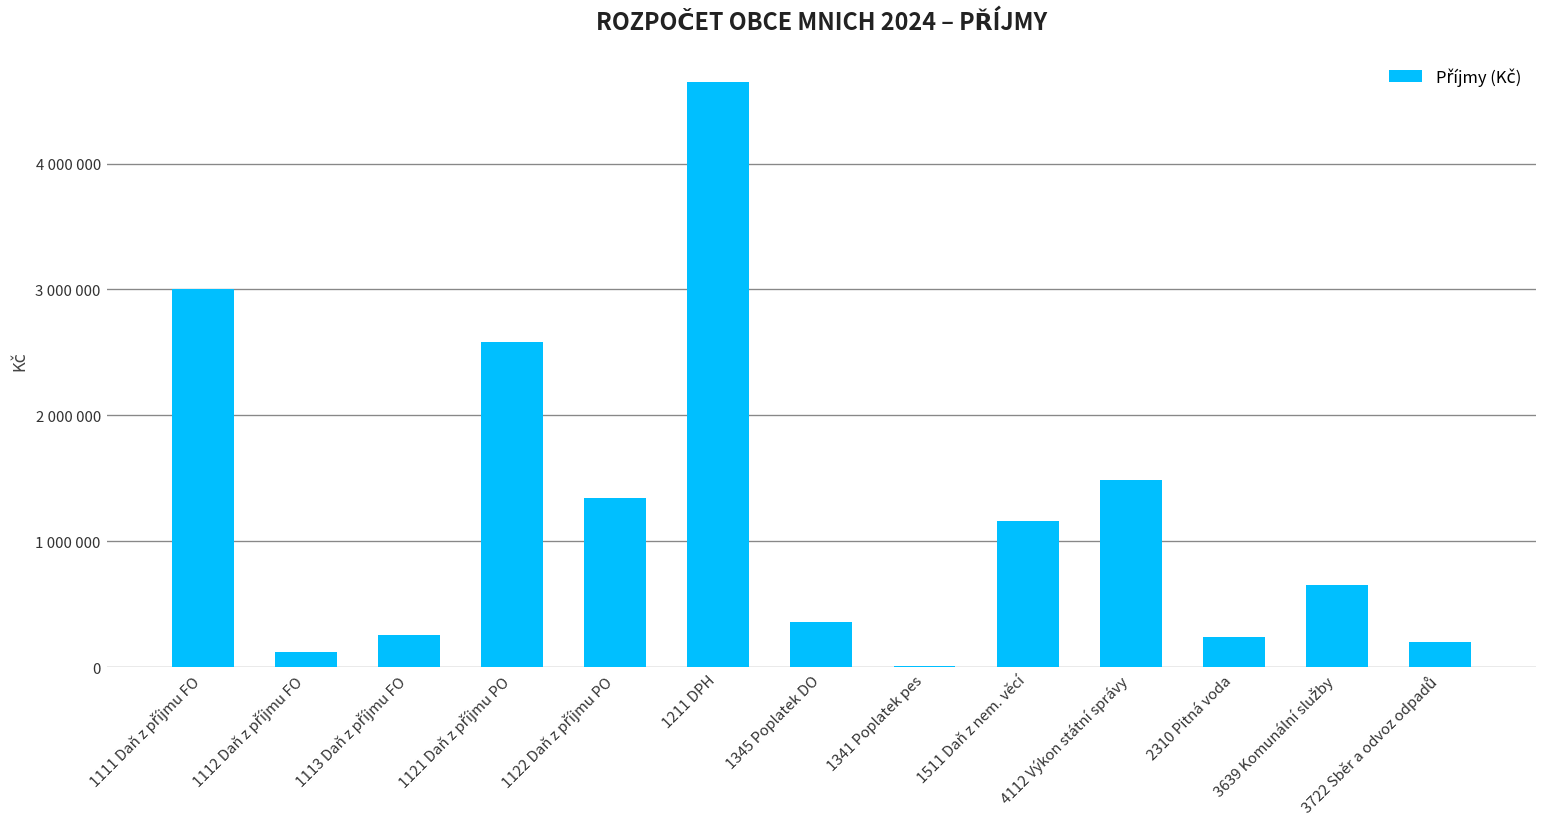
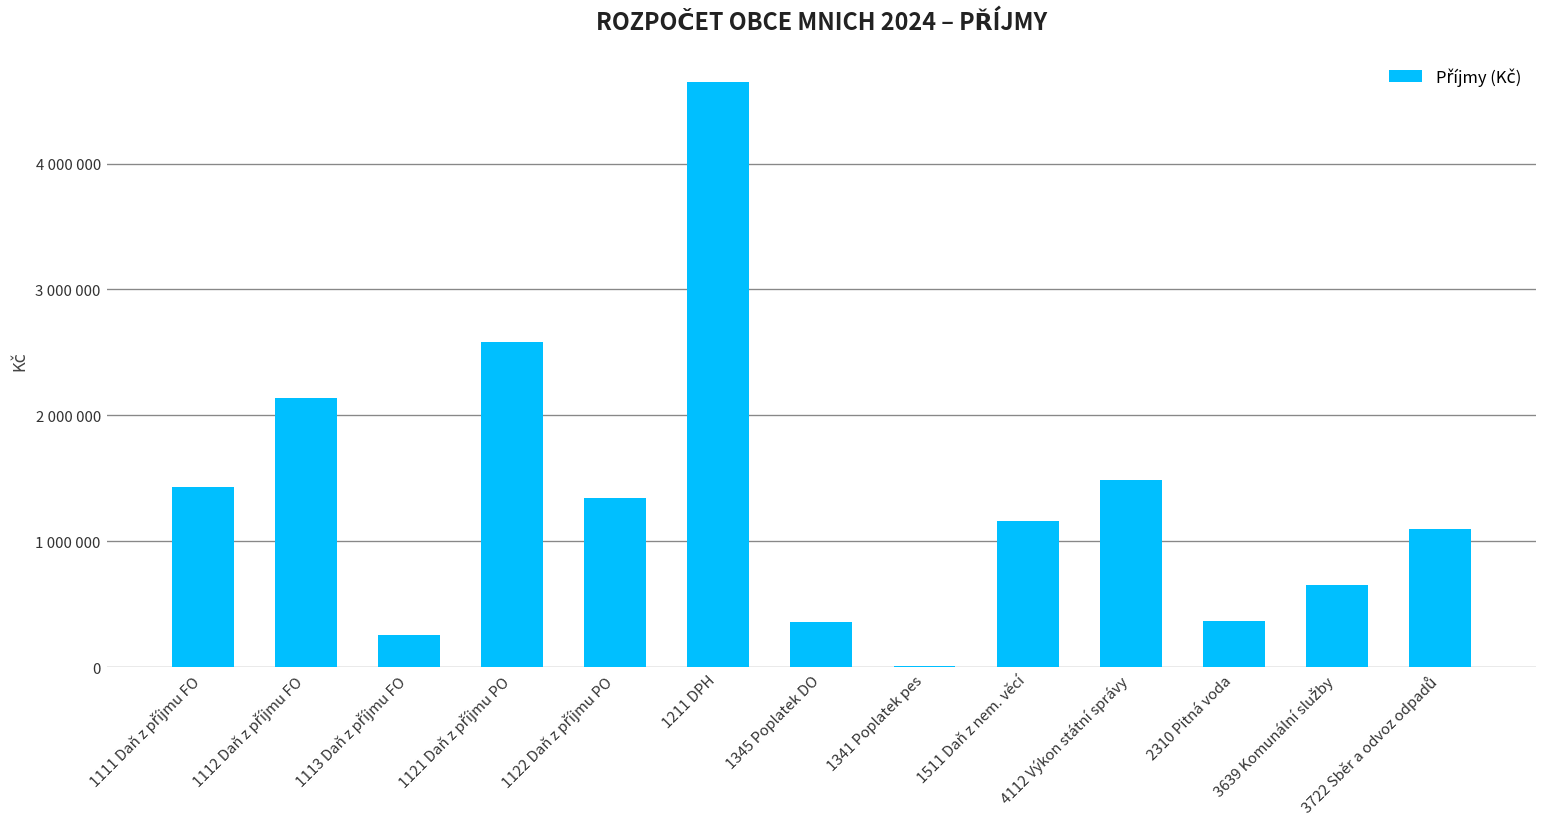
  {
-   "1111 Daň z příjmu FO": 3000000,
-   "1112 Daň z příjmu FO": 120000,
+   "1111 Daň z příjmu FO": 1430000,
+   "1112 Daň z příjmu FO": 2140000,
    "1113 Daň z příjmu FO": 260000,
    "1121 Daň z příjmu PO": 2580000,
    "1122 Daň z příjmu PO": 1340000,
    "1211 DPH": 4650000,
    "1345 Poplatek DO": 360000,
    "1511 Daň z nem. věcí": 1160000,
    "4112 Výkon státní správy": 1490000,
-   "2310 Pitná voda": 240000,
+   "2310 Pitná voda": 370000,
    "3639 Komunální služby": 650000,
-   "3722 Sběr a odvoz odpadů": 200000
+   "3722 Sběr a odvoz odpadů": 1100000
  }
